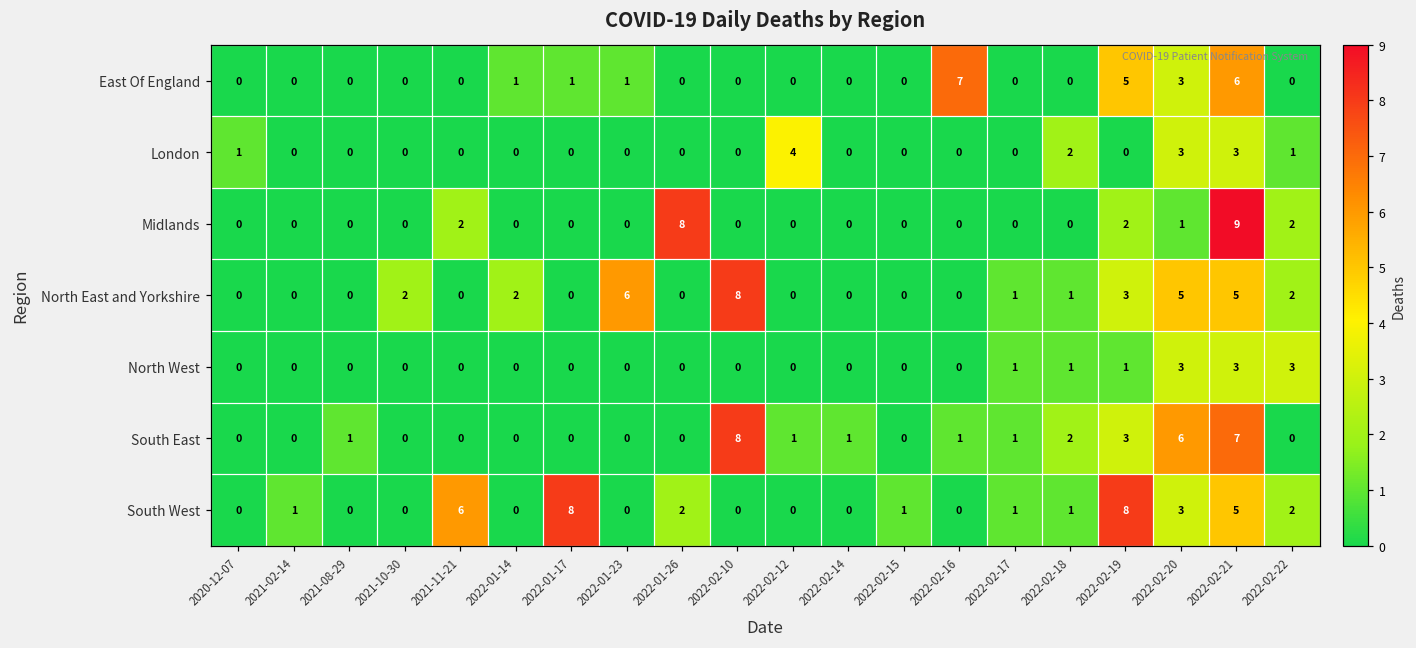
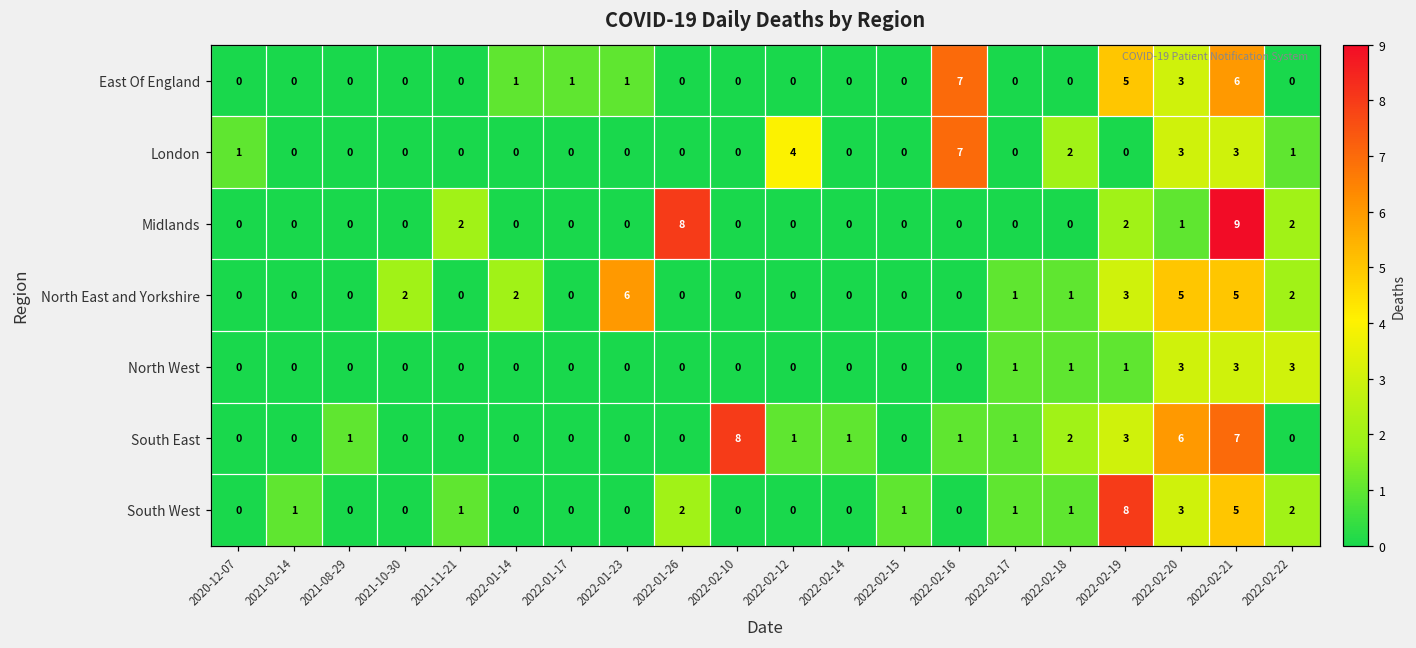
  {
    "East Of England": {
      "2020-12-07": 0,
      "2021-02-14": 0,
      "2021-08-29": 0,
      "2021-10-30": 0,
      "2021-11-21": 0,
      "2022-01-14": 1,
      "2022-01-17": 1,
      "2022-01-23": 1,
      "2022-01-26": 0,
      "2022-02-10": 0,
      "2022-02-12": 0,
      "2022-02-14": 0,
      "2022-02-15": 0,
      "2022-02-16": 7,
      "2022-02-17": 0,
      "2022-02-18": 0,
      "2022-02-19": 5,
      "2022-02-20": 3,
      "2022-02-22": 0
    },
    "London": {
      "2020-12-07": 1,
      "2021-02-14": 0,
      "2021-08-29": 0,
      "2021-10-30": 0,
      "2021-11-21": 0,
      "2022-01-14": 0,
      "2022-01-17": 0,
      "2022-01-23": 0,
      "2022-01-26": 0,
      "2022-02-10": 0,
      "2022-02-12": 4,
      "2022-02-14": 0,
      "2022-02-15": 0,
-     "2022-02-16": 0,
+     "2022-02-16": 7,
      "2022-02-17": 0,
      "2022-02-18": 2,
      "2022-02-19": 0,
      "2022-02-20": 3,
      "2022-02-21": 3,
      "2022-02-22": 1
    },
    "Midlands": {
      "2020-12-07": 0,
      "2021-02-14": 0,
      "2021-08-29": 0,
      "2021-10-30": 0,
      "2021-11-21": 2,
      "2022-01-14": 0,
      "2022-01-17": 0,
      "2022-01-23": 0,
      "2022-01-26": 8,
      "2022-02-10": 0,
      "2022-02-12": 0,
      "2022-02-14": 0,
      "2022-02-15": 0,
      "2022-02-16": 0,
      "2022-02-17": 0,
      "2022-02-18": 0,
      "2022-02-19": 2,
      "2022-02-20": 1,
      "2022-02-21": 9,
      "2022-02-22": 2
    },
    "North East and Yorkshire": {
      "2020-12-07": 0,
      "2021-02-14": 0,
      "2021-08-29": 0,
      "2021-10-30": 2,
      "2021-11-21": 0,
      "2022-01-14": 2,
      "2022-01-17": 0,
      "2022-01-23": 6,
      "2022-01-26": 0,
-     "2022-02-10": 8,
+     "2022-02-10": 0,
      "2022-02-12": 0,
      "2022-02-14": 0,
      "2022-02-15": 0,
      "2022-02-16": 0,
      "2022-02-17": 1,
      "2022-02-18": 1,
      "2022-02-19": 3,
      "2022-02-20": 5,
      "2022-02-21": 5,
      "2022-02-22": 2
    },
    "North West": {
      "2020-12-07": 0,
      "2021-02-14": 0,
      "2021-08-29": 0,
      "2021-10-30": 0,
      "2021-11-21": 0,
      "2022-01-14": 0,
      "2022-01-17": 0,
      "2022-01-23": 0,
      "2022-01-26": 0,
      "2022-02-10": 0,
      "2022-02-12": 0,
      "2022-02-14": 0,
      "2022-02-15": 0,
      "2022-02-16": 0,
      "2022-02-17": 1,
      "2022-02-18": 1,
      "2022-02-19": 1,
      "2022-02-20": 3,
      "2022-02-21": 3,
      "2022-02-22": 3
    },
    "South East": {
      "2020-12-07": 0,
      "2021-02-14": 0,
      "2021-08-29": 1,
      "2021-10-30": 0,
      "2021-11-21": 0,
      "2022-01-14": 0,
      "2022-01-17": 0,
      "2022-01-23": 0,
      "2022-01-26": 0,
      "2022-02-10": 8,
      "2022-02-12": 1,
      "2022-02-14": 1,
      "2022-02-15": 0,
      "2022-02-16": 1,
      "2022-02-17": 1,
      "2022-02-18": 2,
      "2022-02-19": 3,
      "2022-02-20": 6,
      "2022-02-21": 7,
      "2022-02-22": 0
    },
    "South West": {
      "2020-12-07": 0,
      "2021-02-14": 1,
      "2021-08-29": 0,
      "2021-10-30": 0,
-     "2021-11-21": 6,
+     "2021-11-21": 1,
      "2022-01-14": 0,
-     "2022-01-17": 8,
+     "2022-01-17": 0,
      "2022-01-23": 0,
      "2022-01-26": 2,
      "2022-02-10": 0,
      "2022-02-12": 0,
      "2022-02-14": 0,
      "2022-02-15": 1,
      "2022-02-16": 0,
      "2022-02-17": 1,
      "2022-02-18": 1,
      "2022-02-19": 8,
      "2022-02-20": 3,
      "2022-02-21": 5,
      "2022-02-22": 2
    }
  }
